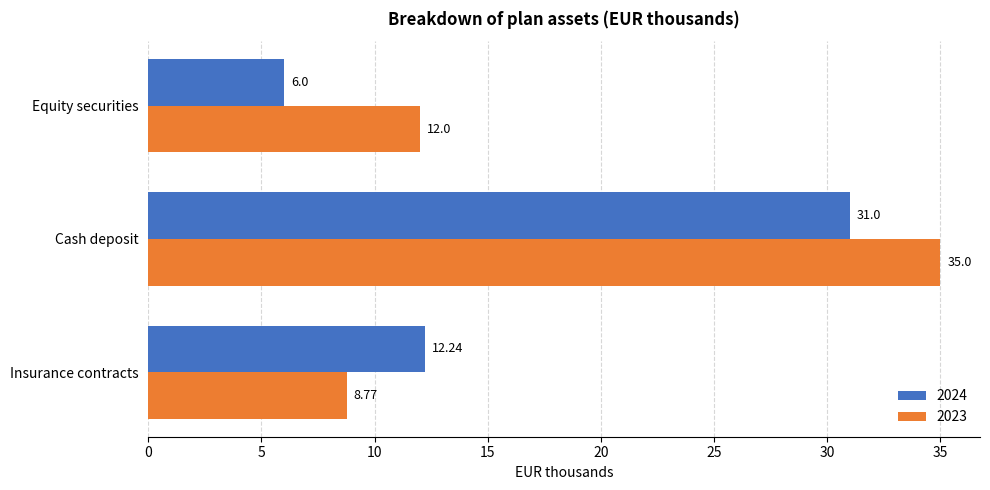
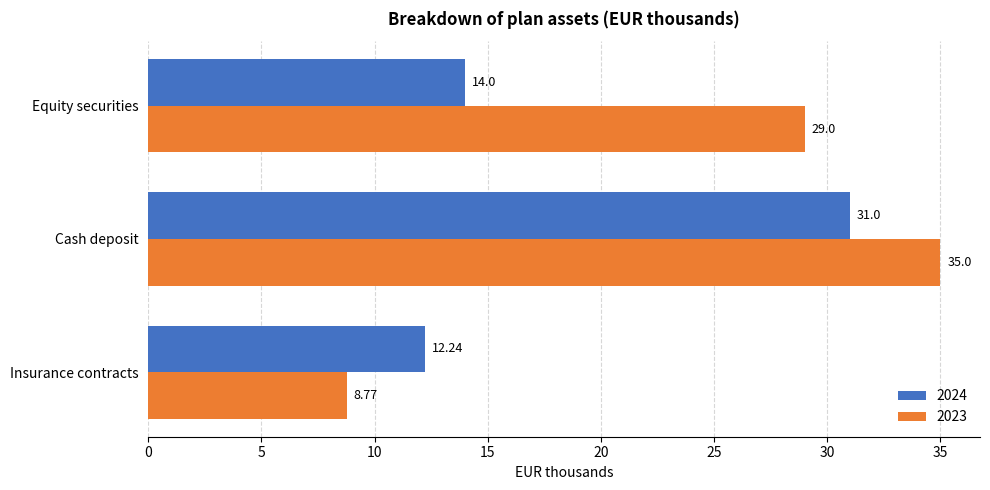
  {
    "2024": {
-     "Equity securities": 6.0,
+     "Equity securities": 14.0,
      "Cash deposit": 31.0,
      "Insurance contracts": 12.24
    },
    "2023": {
-     "Equity securities": 12.0,
+     "Equity securities": 29.0,
      "Cash deposit": 35.0,
      "Insurance contracts": 8.77
    }
  }
